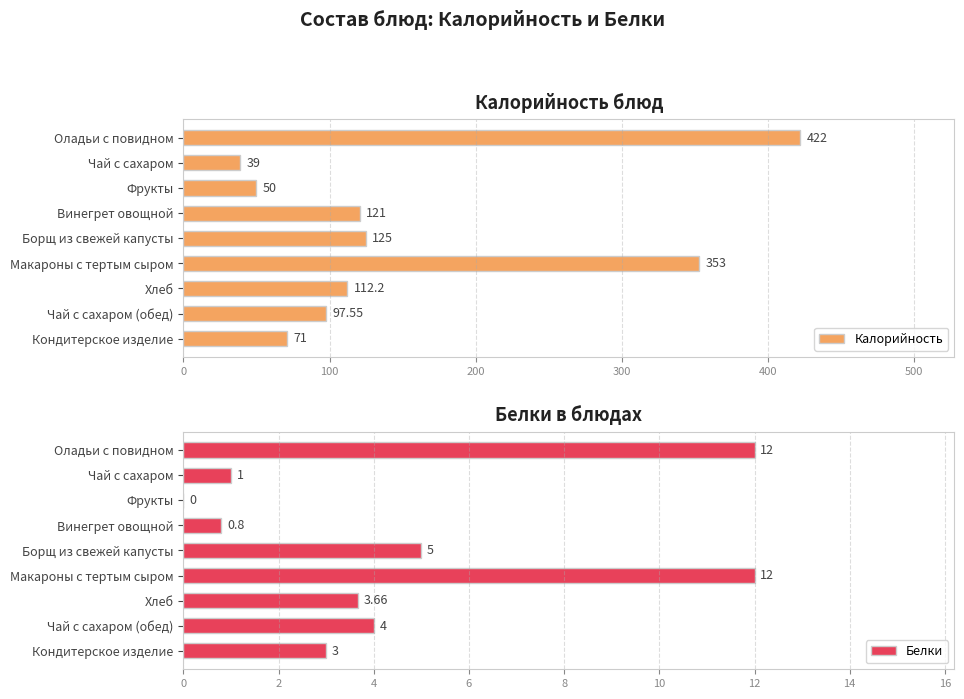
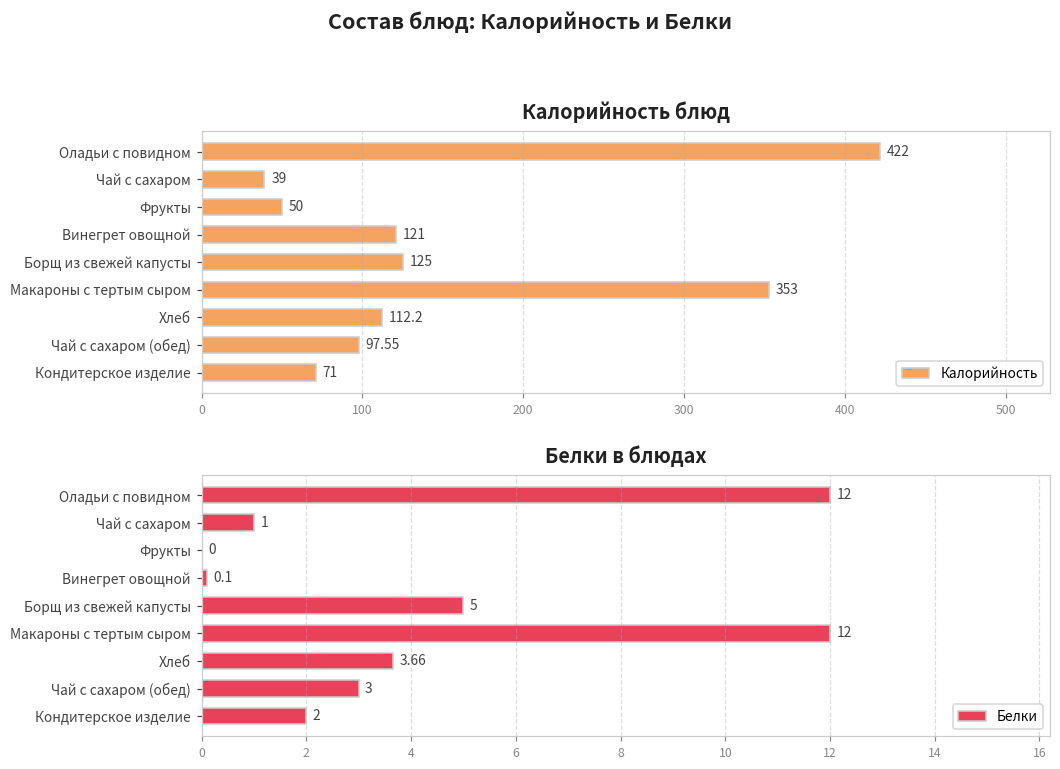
  {
    "Калорийность блюд": {
      "Оладьи с повидном": 422,
      "Чай с сахаром": 39,
      "Фрукты": 50,
      "Винегрет овощной": 121,
      "Борщ из свежей капусты": 125,
      "Макароны с тертым сыром": 353,
      "Хлеб": 112.2,
      "Чай с сахаром (обед)": 97.55,
      "Кондитерское изделие": 71
    },
    "Белки в блюдах": {
      "Оладьи с повидном": 12,
      "Чай с сахаром": 1,
      "Фрукты": 0,
-     "Винегрет овощной": 0.8,
+     "Винегрет овощной": 0.1,
      "Борщ из свежей капусты": 5,
      "Макароны с тертым сыром": 12,
      "Хлеб": 3.66,
-     "Чай с сахаром (обед)": 4,
-     "Кондитерское изделие": 3
+     "Чай с сахаром (обед)": 3,
+     "Кондитерское изделие": 2
    }
  }
